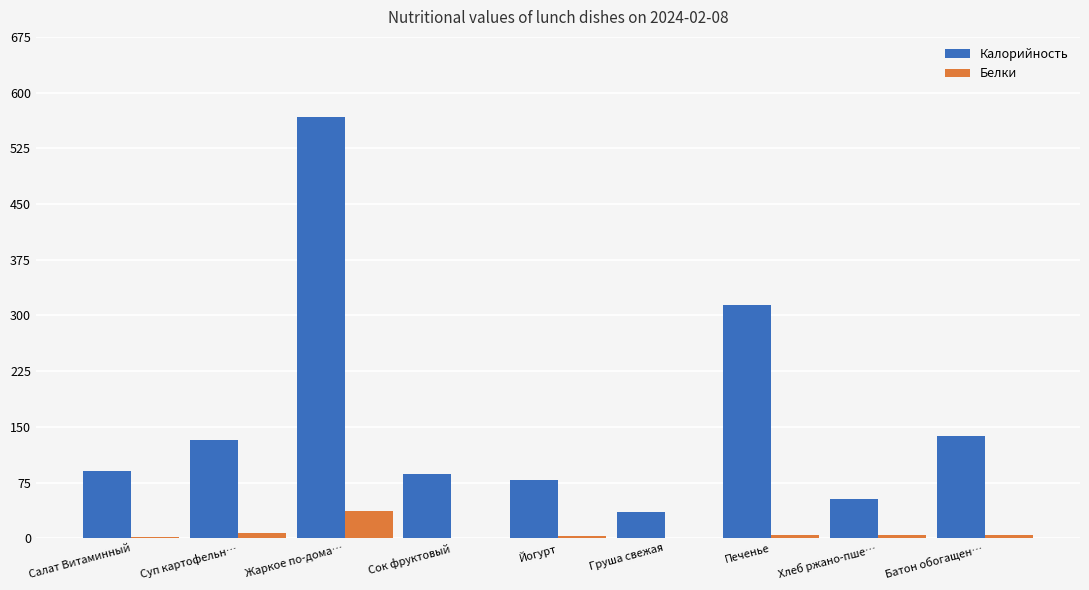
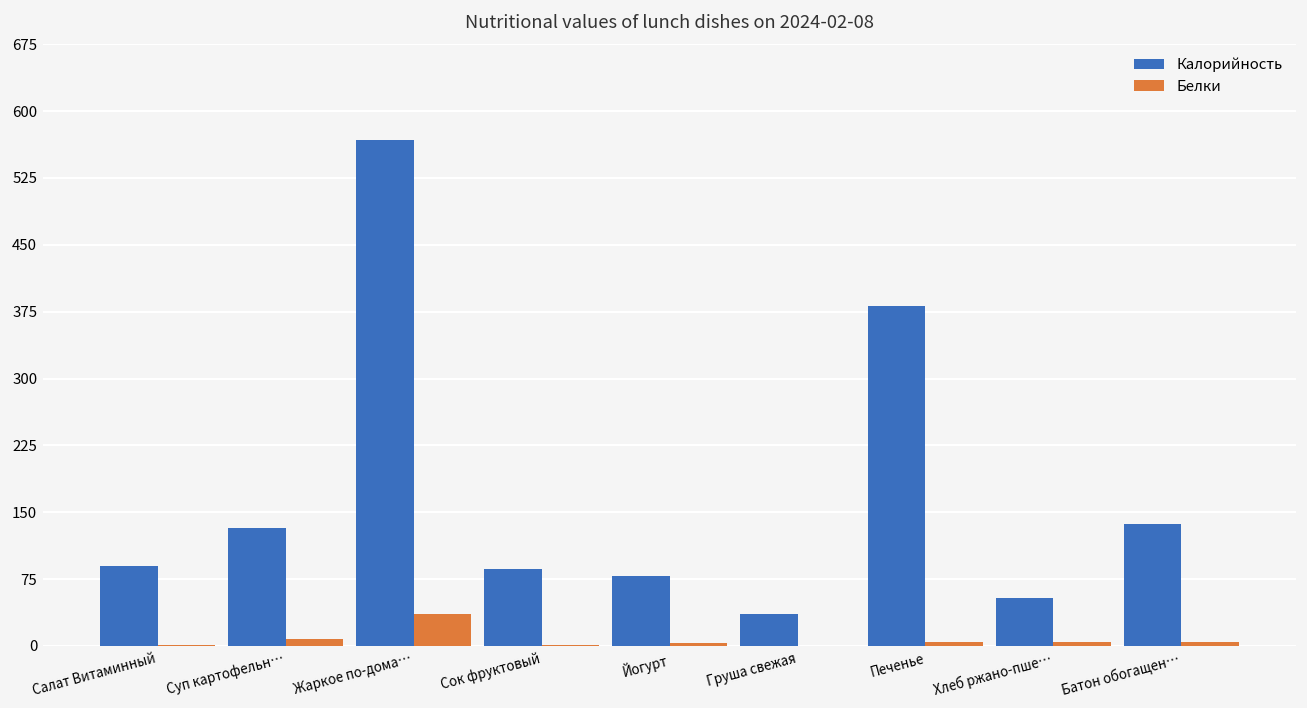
  {
    "Калорийность": {
      "Салат Витаминный": 90,
      "Суп картофельн…": 130,
      "Жаркое по-дома…": 570,
      "Сок фруктовый": 90,
      "Йогурт": 80,
      "Груша свежая": 40,
-     "Печенье": 310,
+     "Печенье": 380,
      "Хлеб ржано-пше…": 50,
      "Батон обогащен…": 140
    },
    "Белки": {
      "Суп картофельн…": 10,
      "Жаркое по-дома…": 40,
      "Печенье": 0,
      "Хлеб ржано-пше…": 0,
      "Батон обогащен…": 0
    }
  }
